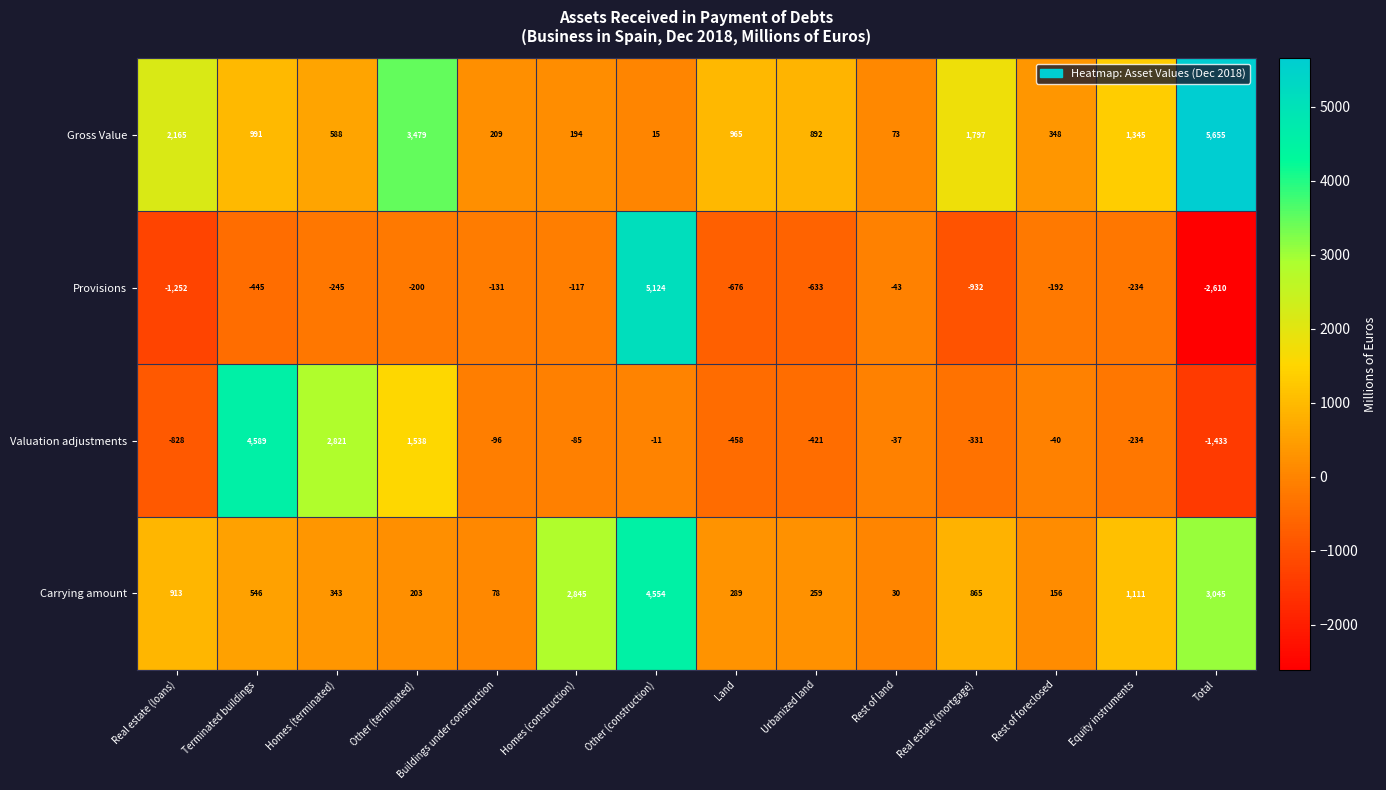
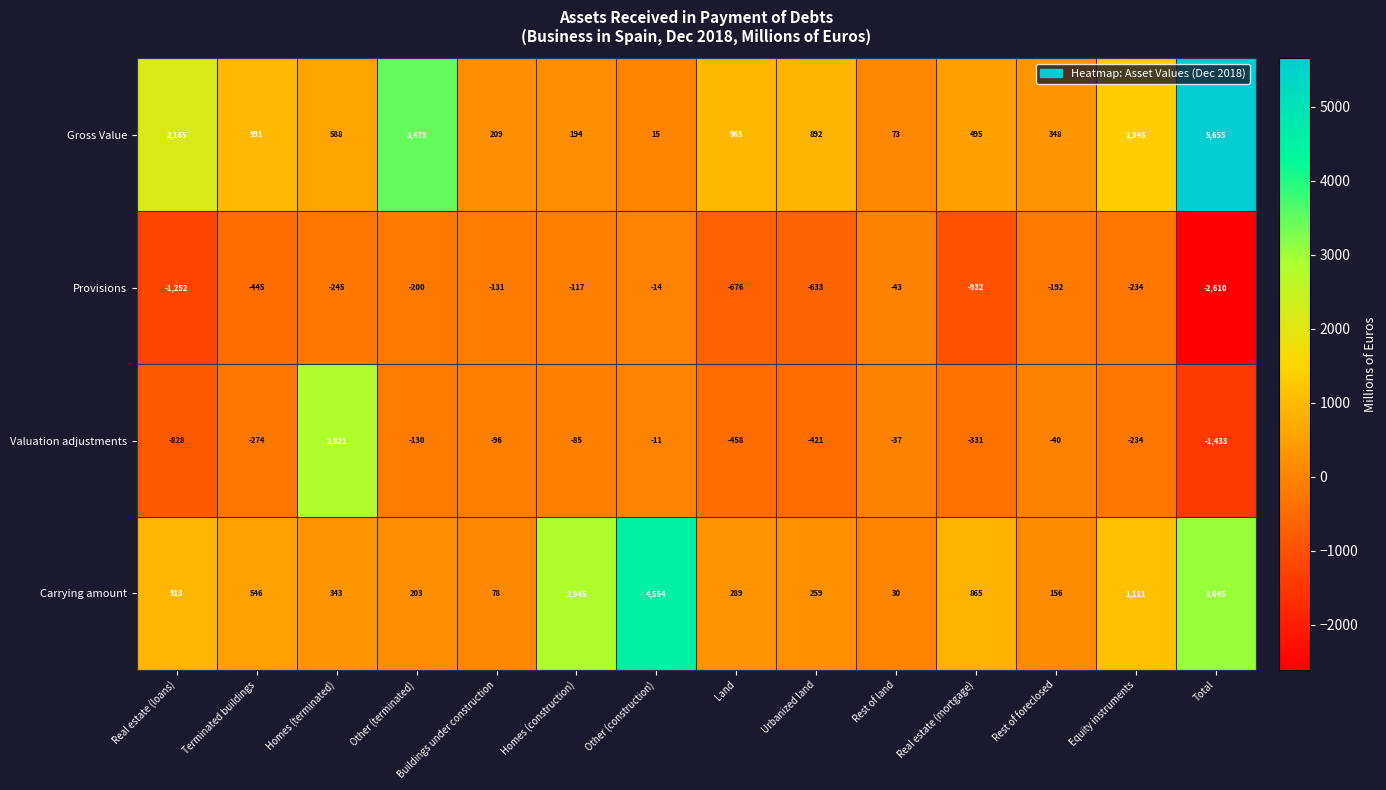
  {
    "Gross Value": {
      "Real estate (loans)": "2,165",
      "Terminated buildings": "991",
      "Homes (terminated)": "588",
      "Other (terminated)": "3,479",
      "Buildings under construction": "209",
      "Homes (construction)": "194",
      "Other (construction)": "15",
      "Land": "965",
      "Urbanized land": "892",
      "Rest of land": "73",
-     "Real estate (mortgage)": "1,797",
+     "Real estate (mortgage)": "495",
      "Rest of foreclosed": "348",
      "Equity instruments": "1,345",
      "Total": "5,655"
    },
    "Provisions": {
      "Real estate (loans)": "-1,252",
      "Terminated buildings": "-445",
      "Homes (terminated)": "-245",
      "Other (terminated)": "-200",
      "Buildings under construction": "-131",
      "Homes (construction)": "-117",
-     "Other (construction)": "5,124",
+     "Other (construction)": "-14",
      "Land": "-676",
      "Urbanized land": "-633",
      "Rest of land": "-43",
      "Real estate (mortgage)": "-932",
      "Rest of foreclosed": "-192",
      "Equity instruments": "-234",
      "Total": "-2,610"
    },
    "Valuation adjustments": {
      "Real estate (loans)": "-828",
-     "Terminated buildings": "4,589",
+     "Terminated buildings": "-274",
      "Homes (terminated)": "2,821",
-     "Other (terminated)": "1,538",
+     "Other (terminated)": "-130",
      "Buildings under construction": "-96",
      "Homes (construction)": "-85",
      "Other (construction)": "-11",
      "Land": "-458",
      "Urbanized land": "-421",
      "Rest of land": "-37",
      "Real estate (mortgage)": "-331",
      "Rest of foreclosed": "-40",
      "Equity instruments": "-234",
      "Total": "-1,433"
    },
    "Carrying amount": {
      "Real estate (loans)": "913",
      "Terminated buildings": "546",
      "Homes (terminated)": "343",
      "Other (terminated)": "203",
      "Buildings under construction": "78",
      "Homes (construction)": "2,845",
      "Other (construction)": "4,554",
      "Land": "289",
      "Urbanized land": "259",
      "Rest of land": "30",
      "Real estate (mortgage)": "865",
      "Rest of foreclosed": "156",
      "Equity instruments": "1,111",
      "Total": "3,045"
    }
  }
